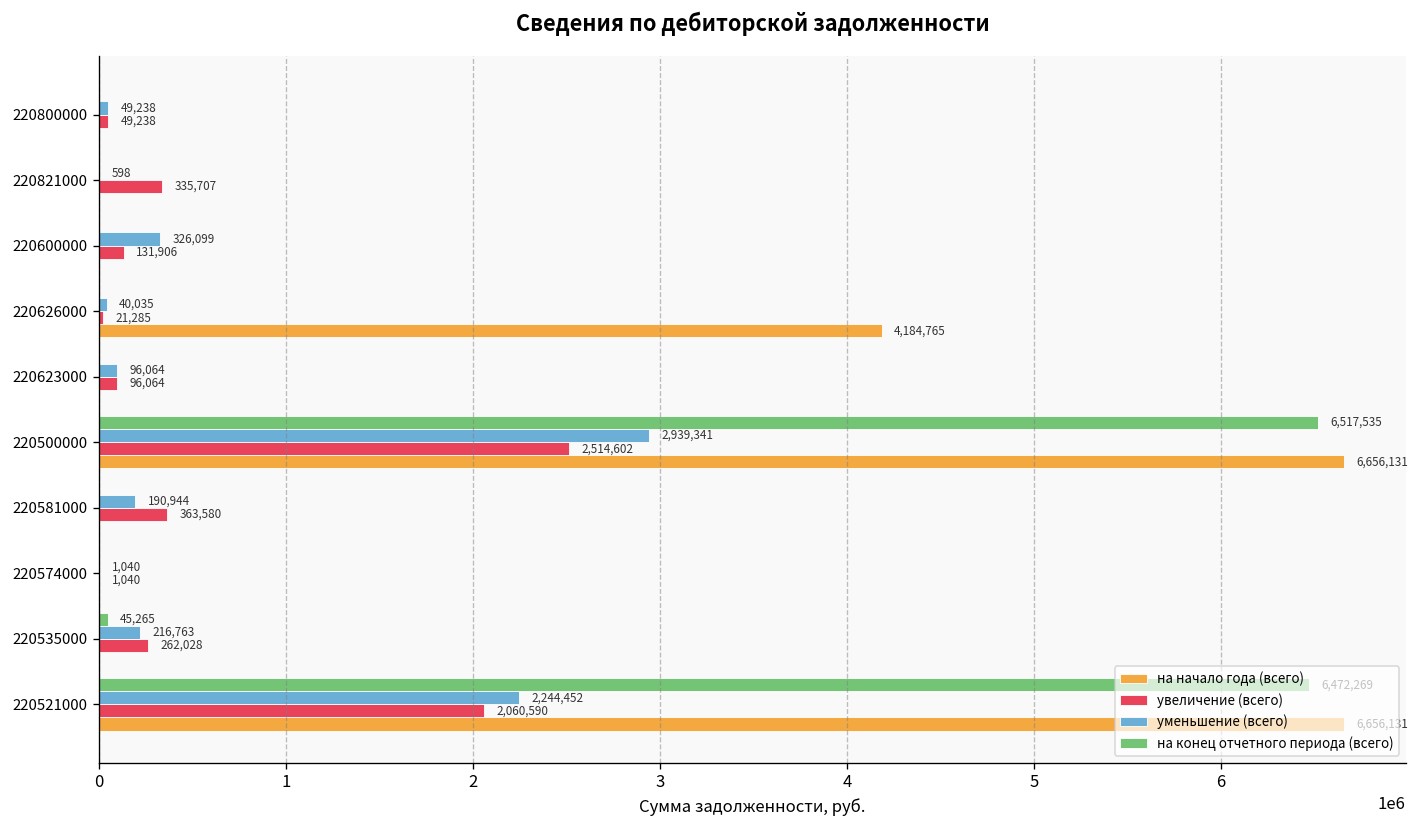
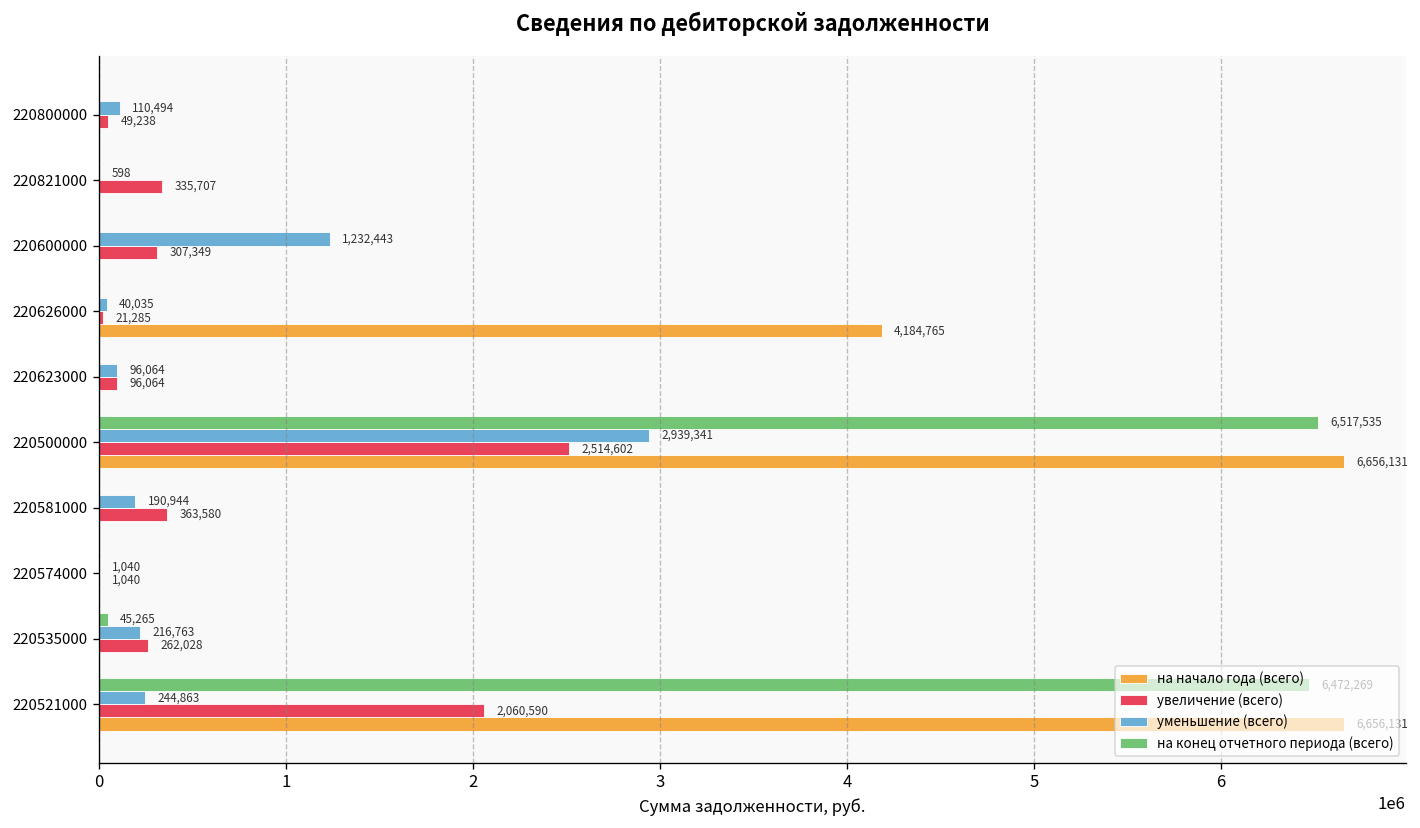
  {
    "на начало года (всего)": {
      "220626000": "4,184,765",
      "220500000": "6,656,131"
    },
    "увеличение (всего)": {
      "220800000": "49,238",
      "220821000": "335,707",
-     "220600000": "131,906",
+     "220600000": "307,349",
      "220626000": "21,285",
      "220623000": "96,064",
      "220500000": "2,514,602",
      "220581000": "363,580",
      "220574000": "1,040",
      "220535000": "262,028",
      "220521000": "2,060,590"
    },
    "уменьшение (всего)": {
-     "220800000": "49,238",
+     "220800000": "110,494",
      "220821000": "598",
-     "220600000": "326,099",
+     "220600000": "1,232,443",
      "220626000": "40,035",
      "220623000": "96,064",
      "220500000": "2,939,341",
      "220581000": "190,944",
      "220574000": "1,040",
      "220535000": "216,763",
-     "220521000": "2,244,452"
+     "220521000": "244,863"
    },
    "на конец отчетного периода (всего)": {
      "220500000": "6,517,535",
      "220535000": "45,265"
    }
  }
